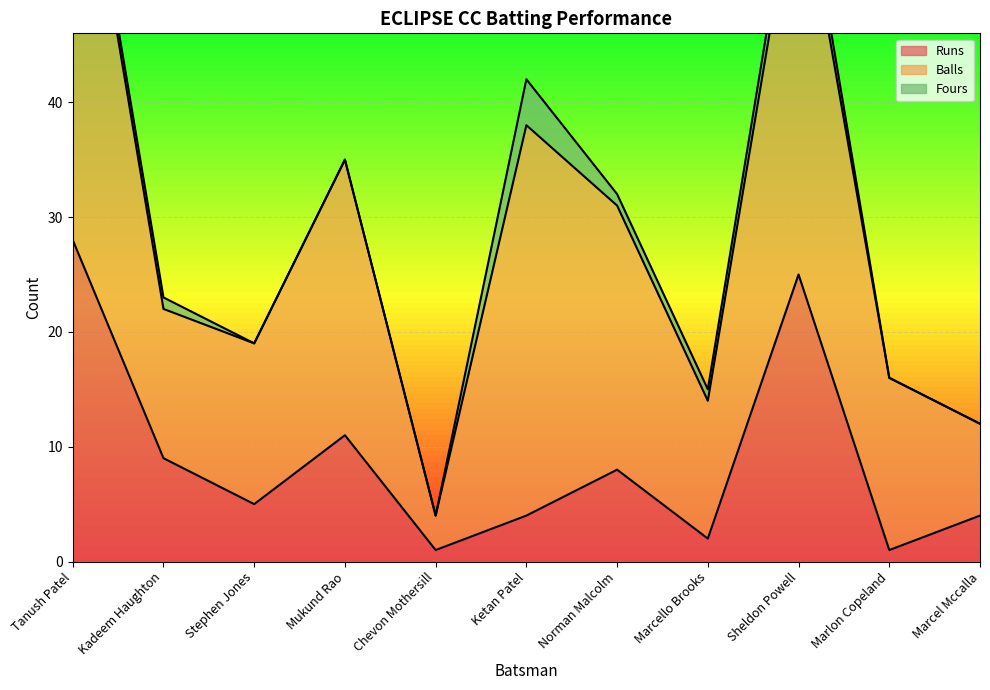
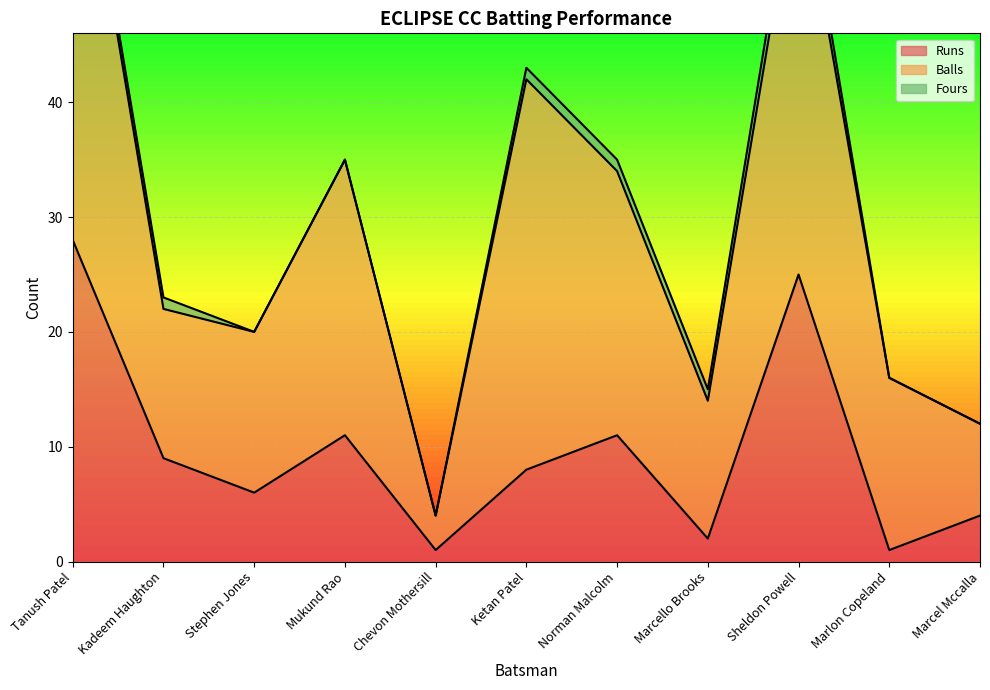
  {
    "Runs": {
      "Tanush Patel": 28,
      "Kadeem Haughton": 9,
-     "Stephen Jones": 5,
+     "Stephen Jones": 6,
      "Mukund Rao": 11,
      "Chevon Mothersill": 1,
-     "Ketan Patel": 4,
-     "Norman Malcolm": 8,
+     "Ketan Patel": 8,
+     "Norman Malcolm": 11,
      "Marcello Brooks": 2,
      "Sheldon Powell": 25,
      "Marlon Copeland": 1,
      "Marcel Mccalla": 4
    },
    "Balls": {
      "Kadeem Haughton": 13,
      "Ketan Patel": 34,
      "Norman Malcolm": 23,
      "Marcello Brooks": 12
    },
    "Fours": {
      "Kadeem Haughton": 1,
-     "Ketan Patel": 4,
+     "Ketan Patel": 1,
      "Norman Malcolm": 1,
      "Marcello Brooks": 1
    }
  }
